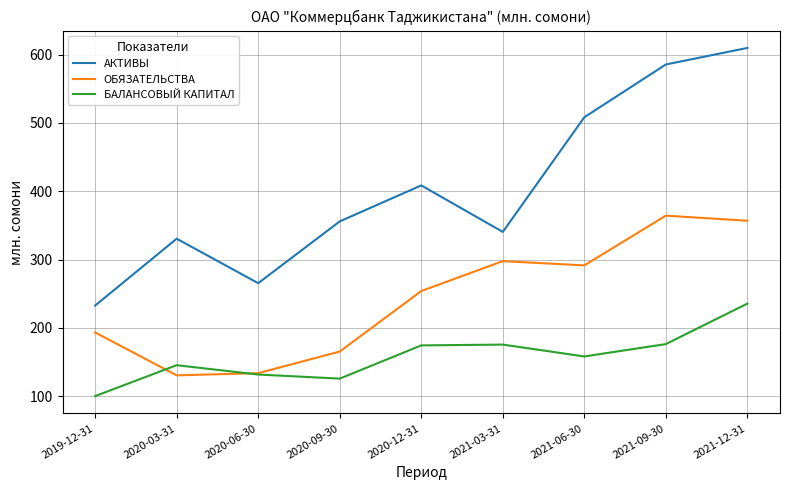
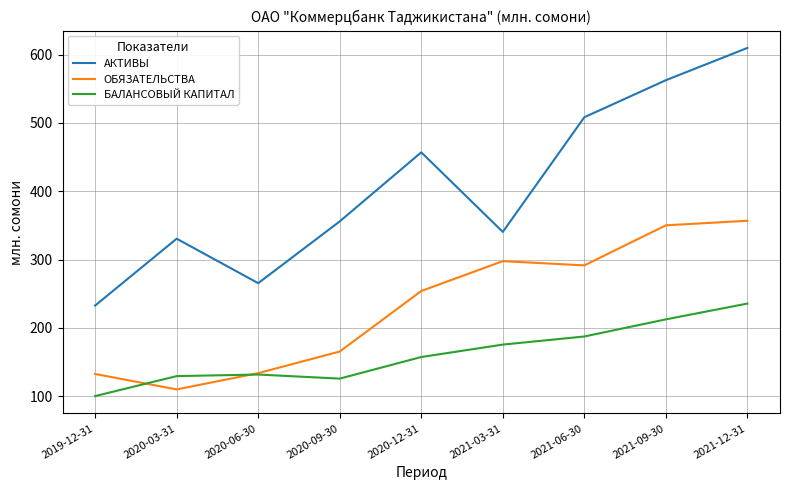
  {
    "АКТИВЫ": {
      "2019-12-31": 230,
      "2020-03-31": 330,
      "2020-06-30": 270,
      "2020-09-30": 360,
-     "2020-12-31": 410,
+     "2020-12-31": 460,
      "2021-03-31": 340,
      "2021-06-30": 510,
-     "2021-09-30": 590,
+     "2021-09-30": 560,
      "2021-12-31": 610
    },
    "ОБЯЗАТЕЛЬСТВА": {
-     "2019-12-31": 190,
-     "2020-03-31": 130,
+     "2019-12-31": 130,
+     "2020-03-31": 110,
      "2020-09-30": 170,
      "2020-12-31": 250,
      "2021-03-31": 300,
      "2021-06-30": 290,
-     "2021-09-30": 360,
+     "2021-09-30": 350,
      "2021-12-31": 360
    },
    "БАЛАНСОВЫЙ КАПИТАЛ": {
      "2019-12-31": 100,
-     "2020-03-31": 150,
+     "2020-03-31": 130,
      "2020-09-30": 130,
-     "2020-12-31": 170,
+     "2020-12-31": 160,
      "2021-03-31": 180,
-     "2021-06-30": 160,
-     "2021-09-30": 180,
+     "2021-06-30": 190,
+     "2021-09-30": 210,
      "2021-12-31": 240
    }
  }
